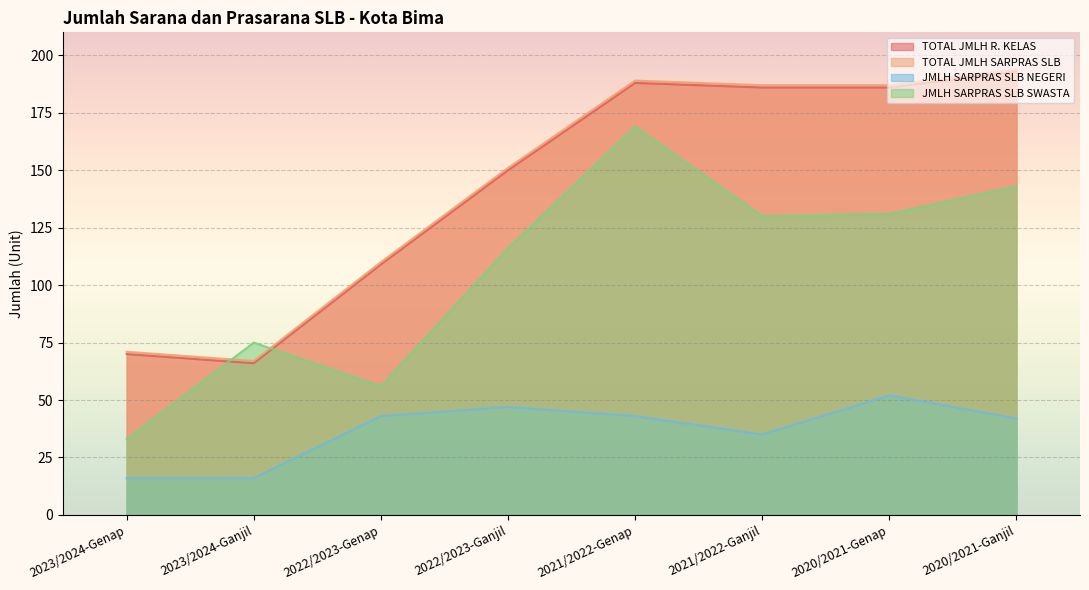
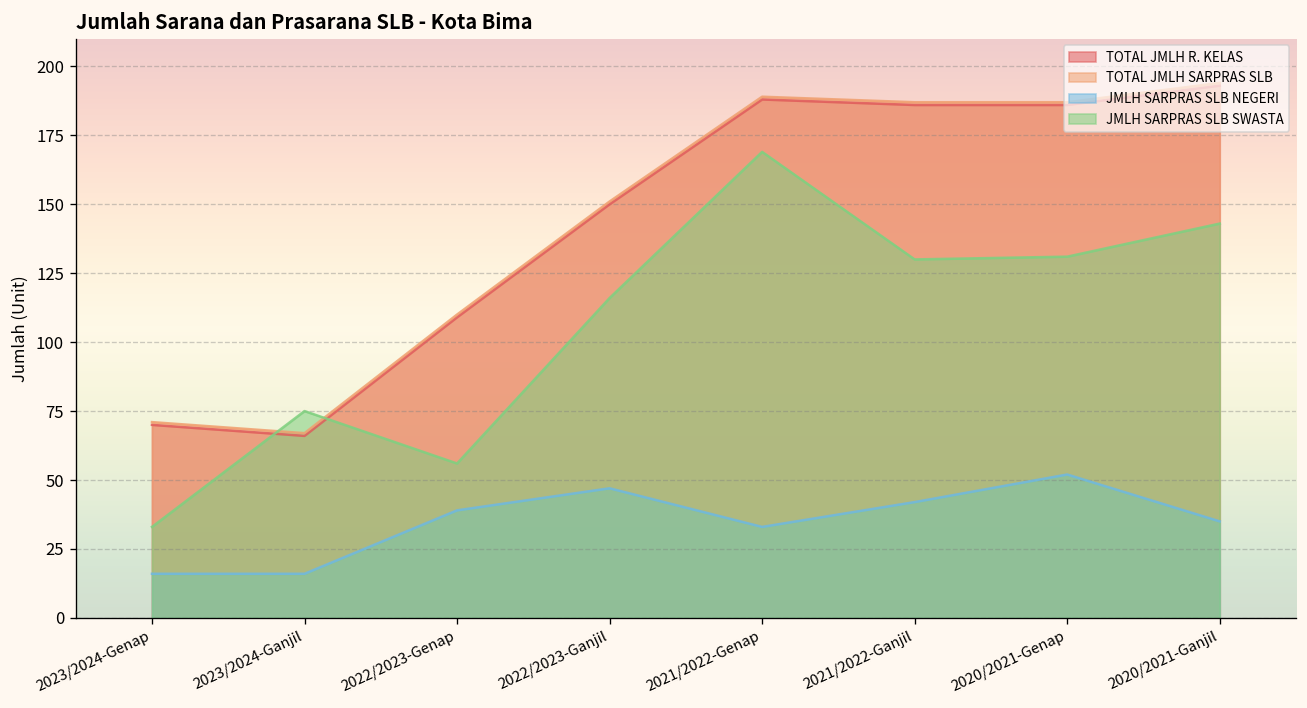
  {
    "JMLH SARPRAS SLB NEGERI": {
      "2023/2024-Genap": 16,
      "2023/2024-Ganjil": 16,
-     "2022/2023-Genap": 43,
+     "2022/2023-Genap": 39,
      "2022/2023-Ganjil": 47,
-     "2021/2022-Genap": 43,
-     "2021/2022-Ganjil": 35,
+     "2021/2022-Genap": 33,
+     "2021/2022-Ganjil": 42,
      "2020/2021-Genap": 52,
-     "2020/2021-Ganjil": 42
+     "2020/2021-Ganjil": 35
    },
    "JMLH SARPRAS SLB SWASTA": {
      "2023/2024-Genap": 33,
      "2023/2024-Ganjil": 75,
      "2022/2023-Genap": 56,
      "2022/2023-Ganjil": 116,
      "2021/2022-Genap": 169,
      "2021/2022-Ganjil": 130,
      "2020/2021-Genap": 131,
      "2020/2021-Ganjil": 143
    }
  }
